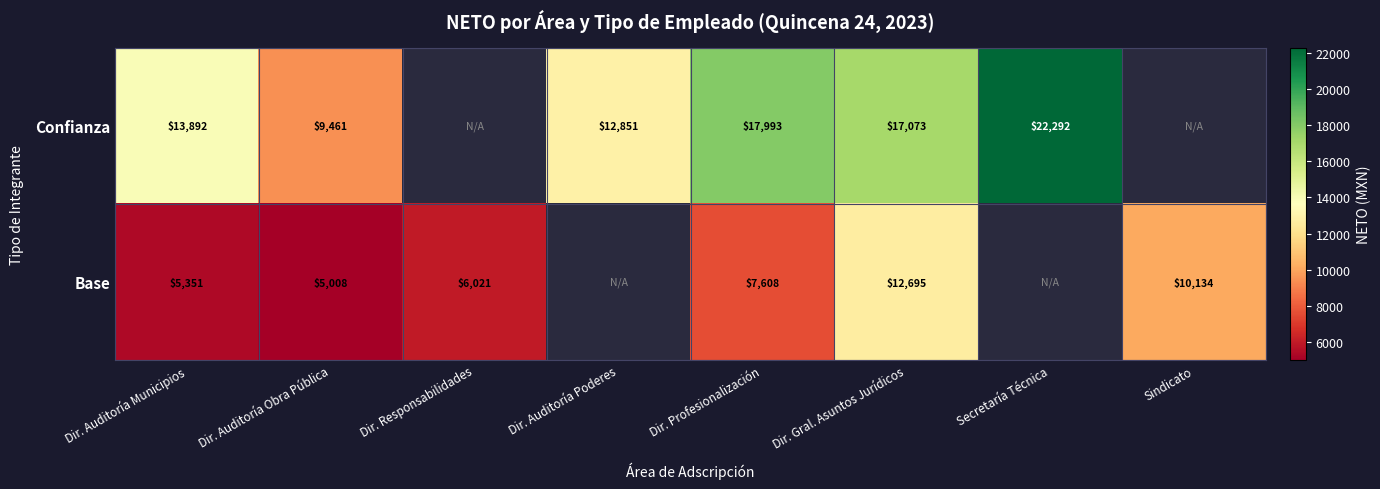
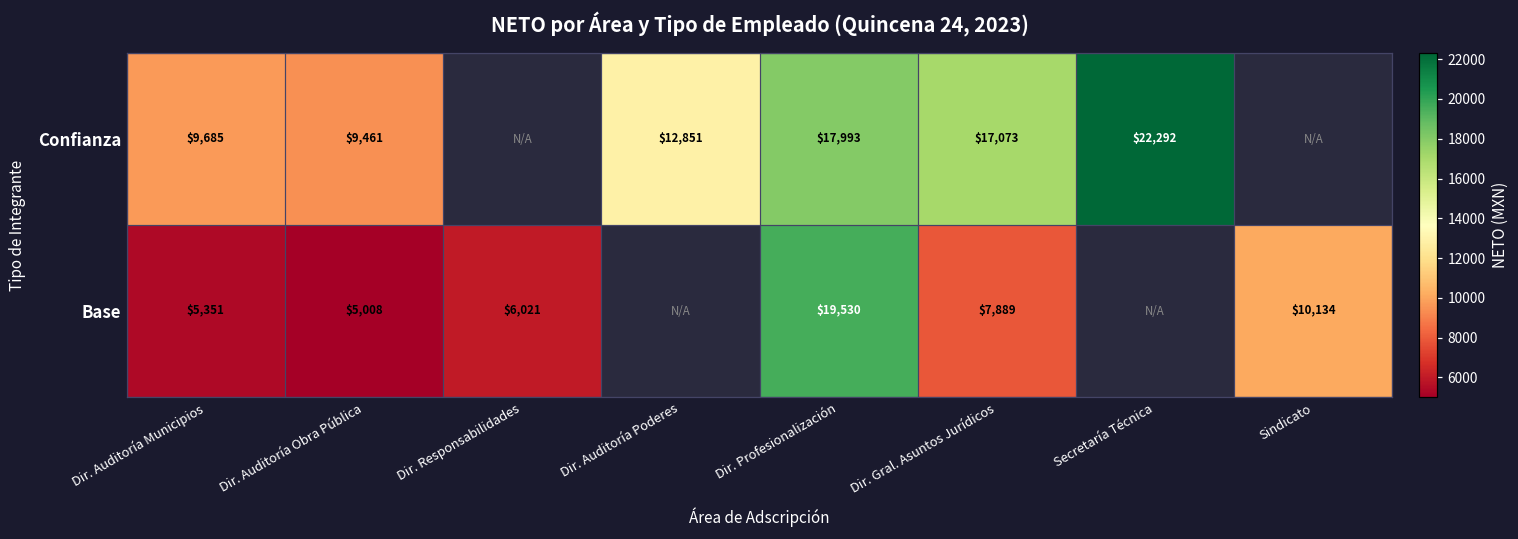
  {
    "Confianza": {
-     "Dir. Auditoría Municipios": "$13,892",
+     "Dir. Auditoría Municipios": "$9,685",
      "Dir. Auditoría Obra Pública": "$9,461",
      "Dir. Auditoría Poderes": "$12,851",
      "Dir. Profesionalización": "$17,993",
      "Dir. Gral. Asuntos Jurídicos": "$17,073",
      "Secretaría Técnica": "$22,292"
    },
    "Base": {
      "Dir. Auditoría Municipios": "$5,351",
      "Dir. Auditoría Obra Pública": "$5,008",
      "Dir. Responsabilidades": "$6,021",
-     "Dir. Profesionalización": "$7,608",
-     "Dir. Gral. Asuntos Jurídicos": "$12,695",
+     "Dir. Profesionalización": "$19,530",
+     "Dir. Gral. Asuntos Jurídicos": "$7,889",
      "Sindicato": "$10,134"
    }
  }
